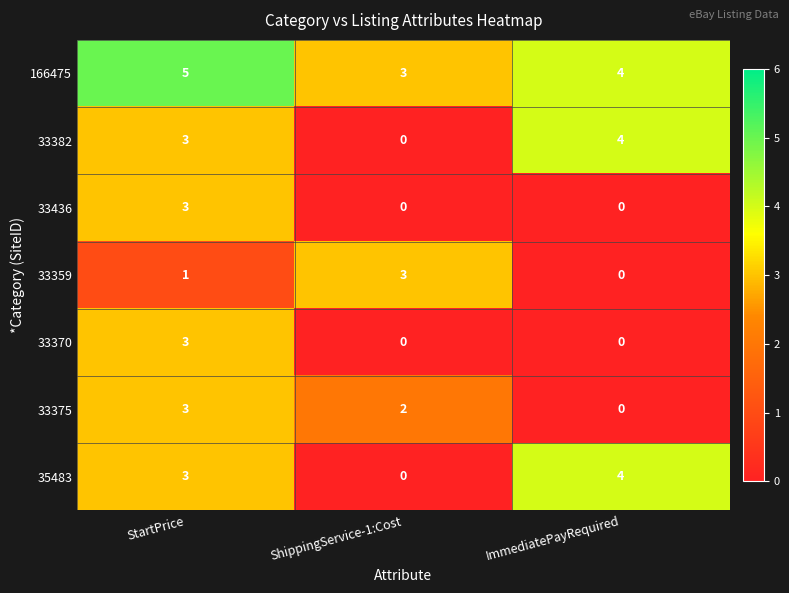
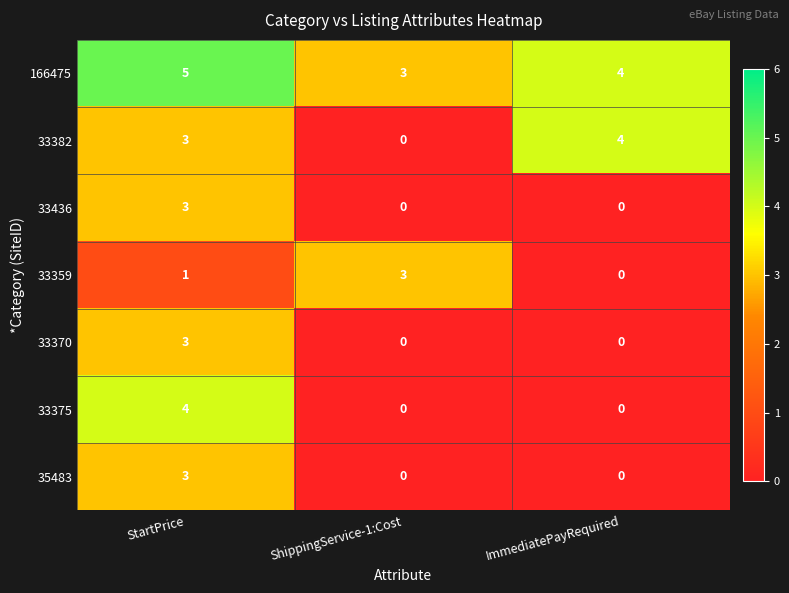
  {
    "166475": {
      "StartPrice": 5,
      "ShippingService-1:Cost": 3,
      "ImmediatePayRequired": 4
    },
    "33382": {
      "StartPrice": 3,
      "ShippingService-1:Cost": 0,
      "ImmediatePayRequired": 4
    },
    "33436": {
      "StartPrice": 3,
      "ShippingService-1:Cost": 0,
      "ImmediatePayRequired": 0
    },
    "33359": {
      "StartPrice": 1,
      "ShippingService-1:Cost": 3,
      "ImmediatePayRequired": 0
    },
    "33370": {
      "StartPrice": 3,
      "ShippingService-1:Cost": 0,
      "ImmediatePayRequired": 0
    },
    "33375": {
-     "StartPrice": 3,
-     "ShippingService-1:Cost": 2,
+     "StartPrice": 4,
+     "ShippingService-1:Cost": 0,
      "ImmediatePayRequired": 0
    },
    "35483": {
      "StartPrice": 3,
      "ShippingService-1:Cost": 0,
-     "ImmediatePayRequired": 4
+     "ImmediatePayRequired": 0
    }
  }
